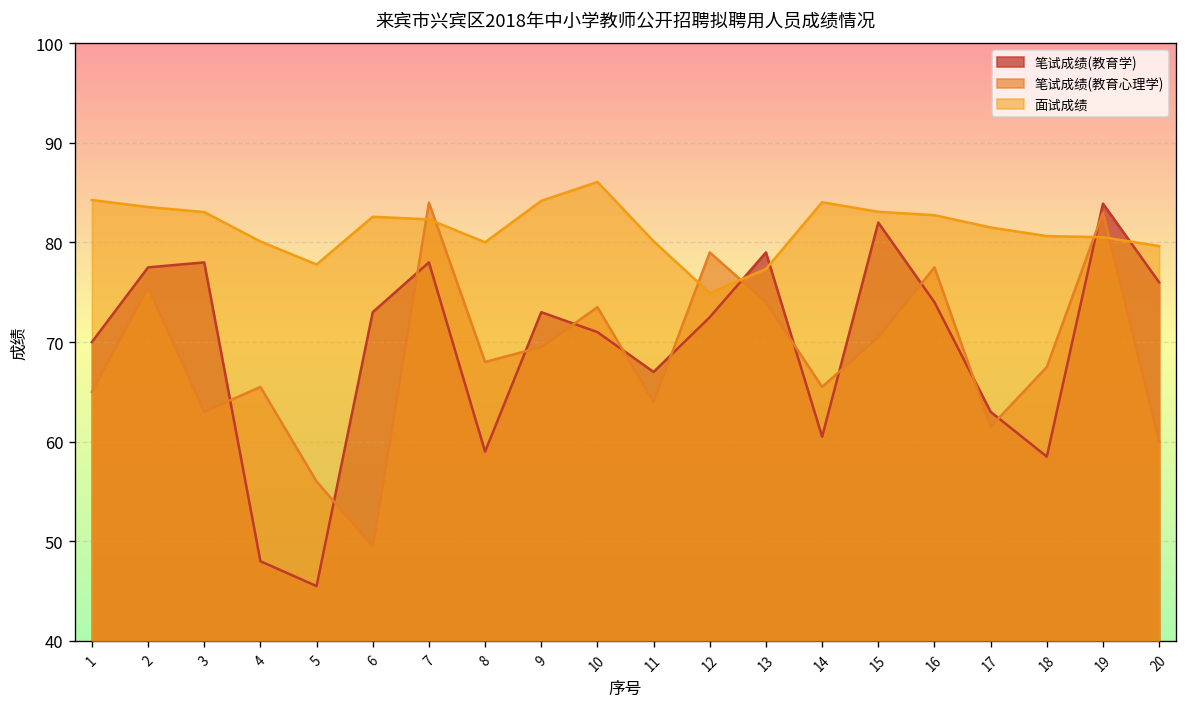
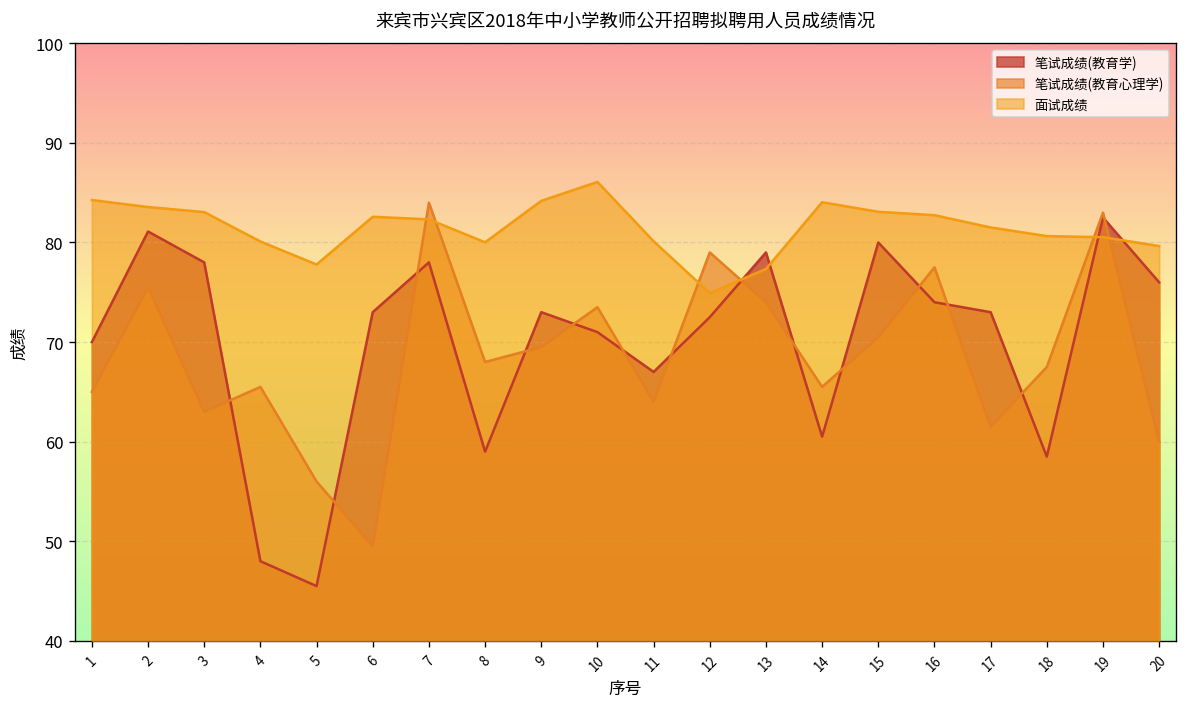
  {
    "笔试成绩(教育学)": {
      "1": 70,
-     "2": 78,
+     "2": 81,
      "3": 78,
      "4": 48,
      "5": 46,
      "6": 73,
      "7": 78,
      "8": 59,
      "9": 73,
      "10": 71,
      "11": 67,
      "12": 73,
      "13": 79,
      "14": 61,
-     "15": 82,
+     "15": 80,
      "16": 74,
-     "17": 63,
+     "17": 73,
      "18": 59,
-     "19": 84,
+     "19": 83,
      "20": 76
    }
  }
